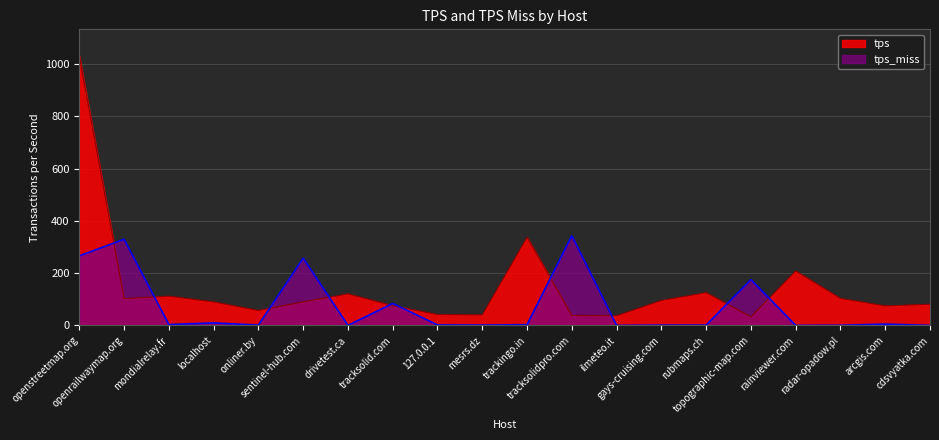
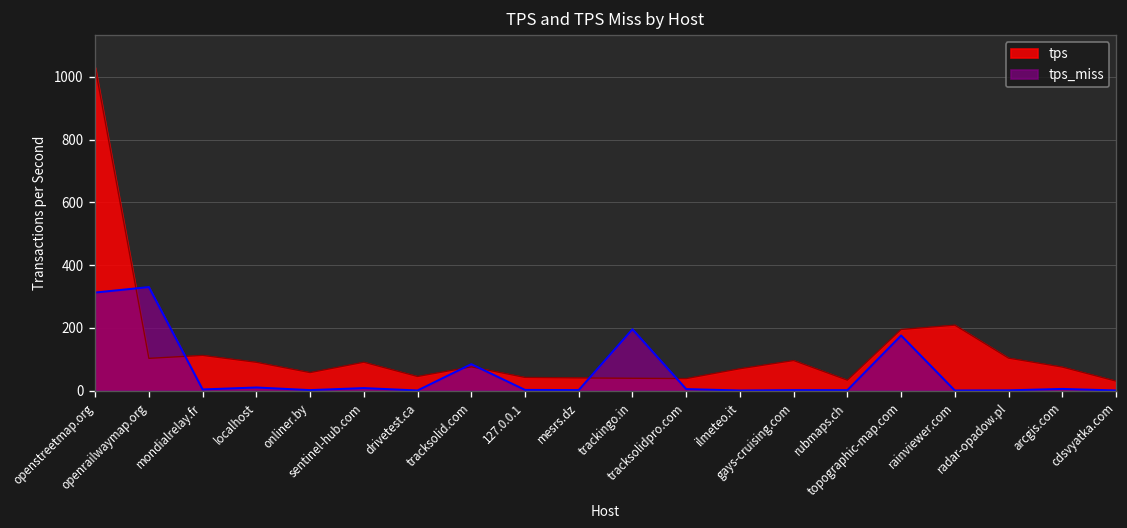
  {
    "tps": {
      "openstreetmap.org": 1030,
      "openrailwaymap.org": 100,
      "mondialrelay.fr": 110,
      "localhost": 90,
      "onliner.by": 60,
      "sentinel-hub.com": 90,
-     "drivetest.ca": 120,
+     "drivetest.ca": 40,
      "127.0.0.1": 40,
      "mesrs.dz": 40,
-     "trackingo.in": 340,
+     "trackingo.in": 40,
      "tracksolidpro.com": 40,
-     "ilmeteo.it": 40,
+     "ilmeteo.it": 70,
      "gays-cruising.com": 100,
-     "rubmaps.ch": 130,
-     "topographic-map.com": 30,
+     "rubmaps.ch": 30,
+     "topographic-map.com": 190,
      "rainviewer.com": 210,
      "radar-opadow.pl": 100,
      "arcgis.com": 70,
-     "cdsvyatka.com": 80
+     "cdsvyatka.com": 30
    },
    "tps_miss": {
-     "openstreetmap.org": 270,
+     "openstreetmap.org": 310,
      "openrailwaymap.org": 330,
      "mondialrelay.fr": 0,
      "localhost": 10,
      "onliner.by": 0,
-     "sentinel-hub.com": 260,
+     "sentinel-hub.com": 10,
      "drivetest.ca": 0,
      "127.0.0.1": 0,
      "mesrs.dz": 0,
-     "trackingo.in": 0,
-     "tracksolidpro.com": 340,
+     "trackingo.in": 200,
+     "tracksolidpro.com": 0,
      "ilmeteo.it": 0,
      "gays-cruising.com": 0,
      "rubmaps.ch": 0,
      "topographic-map.com": 180,
      "rainviewer.com": 0,
      "radar-opadow.pl": 0,
      "arcgis.com": 10,
      "cdsvyatka.com": 0
    }
  }
